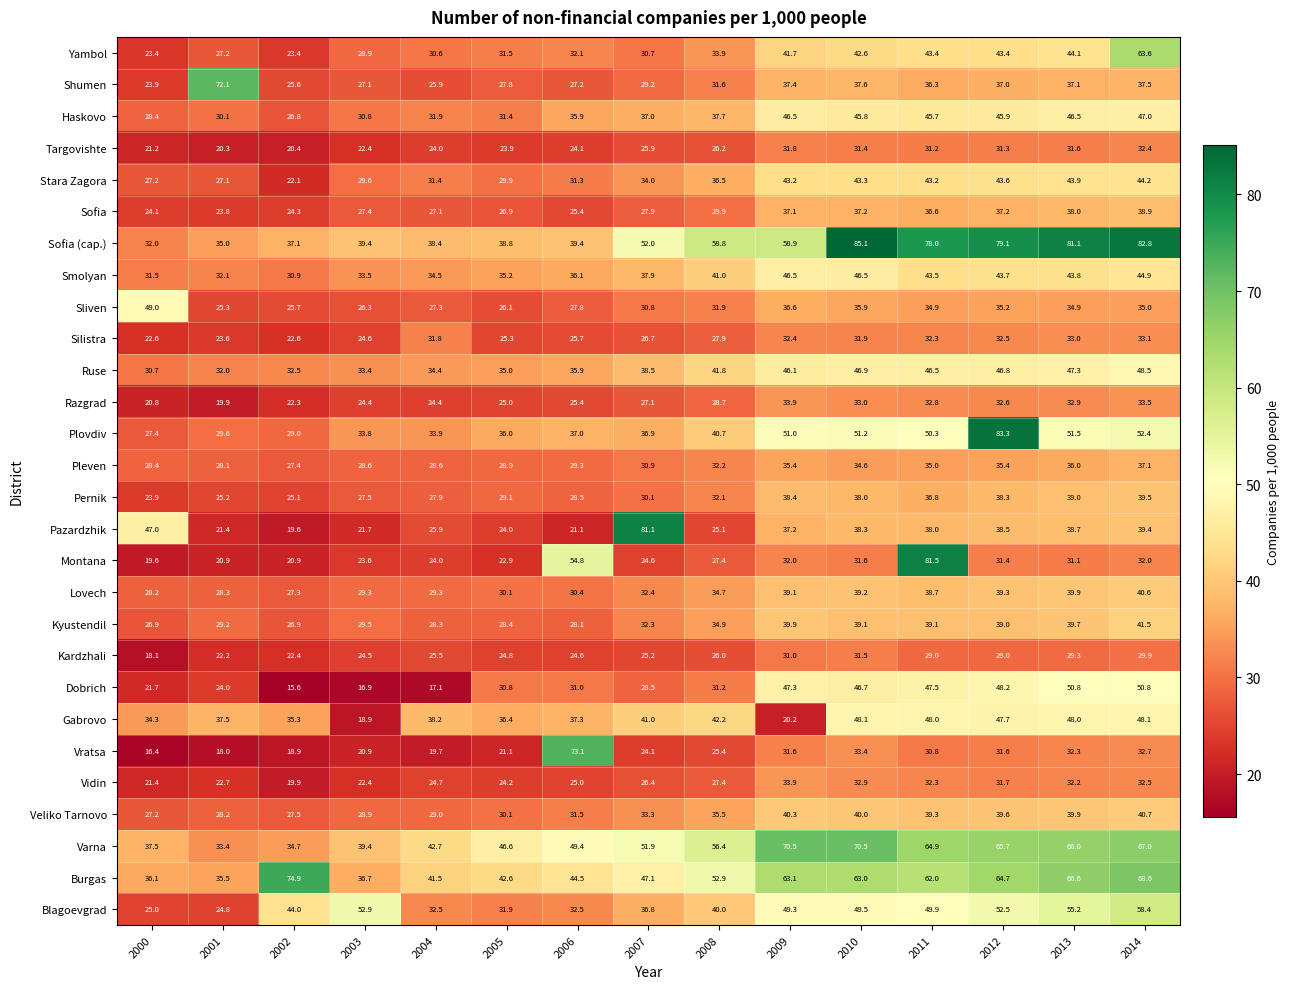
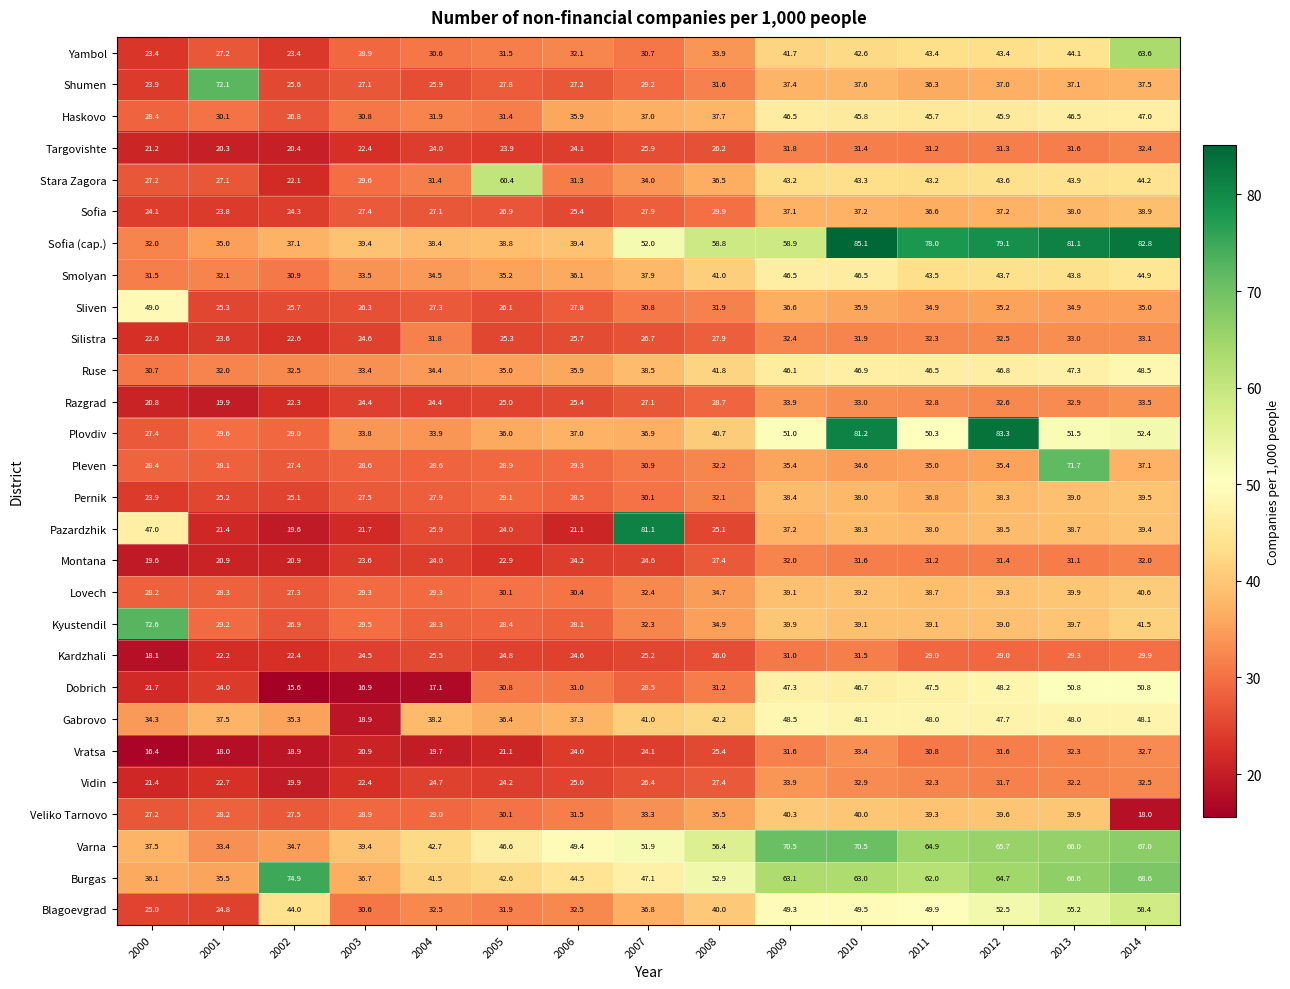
  {
    "Stara Zagora": {
      "2000": 27.2,
      "2001": 27.1,
      "2002": 22.1,
      "2003": 29.6,
      "2004": 31.4,
-     "2005": 29.9,
+     "2005": 60.4,
      "2006": 31.3,
      "2007": 34.0,
      "2008": 36.5,
      "2009": 43.2,
      "2010": 43.3,
      "2011": 43.2,
      "2012": 43.6,
      "2013": 43.9,
      "2014": 44.2
    },
    "Plovdiv": {
      "2000": 27.4,
      "2001": 29.6,
      "2002": 29.0,
      "2003": 33.8,
      "2004": 33.9,
      "2005": 36.0,
      "2006": 37.0,
      "2007": 36.9,
      "2008": 40.7,
      "2009": 51.0,
-     "2010": 51.2,
+     "2010": 81.2,
      "2011": 50.3,
      "2012": 83.3,
      "2013": 51.5,
      "2014": 52.4
    },
    "Pleven": {
      "2000": 28.4,
      "2001": 28.1,
      "2002": 27.4,
      "2003": 28.6,
      "2004": 28.6,
      "2005": 28.9,
      "2006": 29.3,
      "2007": 30.9,
      "2008": 32.2,
      "2009": 35.4,
      "2010": 34.6,
      "2011": 35.0,
      "2012": 35.4,
-     "2013": 36.0,
+     "2013": 71.7,
      "2014": 37.1
    },
    "Montana": {
      "2000": 19.6,
      "2001": 20.9,
      "2002": 20.9,
      "2003": 23.6,
      "2004": 24.0,
      "2005": 22.9,
-     "2006": 54.8,
+     "2006": 24.2,
      "2007": 24.6,
      "2008": 27.4,
      "2009": 32.0,
      "2010": 31.6,
-     "2011": 81.5,
+     "2011": 31.2,
      "2012": 31.4,
      "2013": 31.1,
      "2014": 32.0
    },
    "Kyustendil": {
-     "2000": 26.9,
+     "2000": 72.6,
      "2001": 29.2,
      "2002": 26.9,
      "2003": 29.5,
      "2004": 28.3,
      "2005": 28.4,
      "2006": 28.1,
      "2007": 32.3,
      "2008": 34.9,
      "2009": 39.9,
      "2010": 39.1,
      "2011": 39.1,
      "2012": 39.0,
      "2013": 39.7,
      "2014": 41.5
    },
    "Gabrovo": {
      "2000": 34.3,
      "2001": 37.5,
      "2002": 35.3,
      "2003": 18.9,
      "2004": 38.2,
      "2005": 36.4,
      "2006": 37.3,
      "2007": 41.0,
      "2008": 42.2,
-     "2009": 20.2,
+     "2009": 48.5,
      "2010": 48.1,
      "2011": 48.0,
      "2012": 47.7,
      "2013": 48.0,
      "2014": 48.1
    },
    "Vratsa": {
      "2000": 16.4,
      "2001": 18.0,
      "2002": 18.9,
      "2003": 20.9,
      "2004": 19.7,
      "2005": 21.1,
-     "2006": 73.1,
+     "2006": 24.0,
      "2007": 24.1,
      "2008": 25.4,
      "2009": 31.6,
      "2010": 33.4,
      "2011": 30.8,
      "2012": 31.6,
      "2013": 32.3,
      "2014": 32.7
    },
    "Veliko Tarnovo": {
      "2000": 27.2,
      "2001": 28.2,
      "2002": 27.5,
      "2003": 28.9,
      "2004": 29.0,
      "2005": 30.1,
      "2006": 31.5,
      "2007": 33.3,
      "2008": 35.5,
      "2009": 40.3,
      "2010": 40.0,
      "2011": 39.3,
      "2012": 39.6,
      "2013": 39.9,
-     "2014": 40.7
+     "2014": 18.0
    },
    "Blagoevgrad": {
      "2000": 25.0,
      "2001": 24.8,
      "2002": 44.0,
-     "2003": 52.9,
+     "2003": 30.6,
      "2004": 32.5,
      "2005": 31.9,
      "2006": 32.5,
      "2007": 36.8,
      "2008": 40.0,
      "2009": 49.3,
      "2010": 49.5,
      "2011": 49.9,
      "2012": 52.5,
      "2013": 55.2,
      "2014": 58.4
    }
  }
